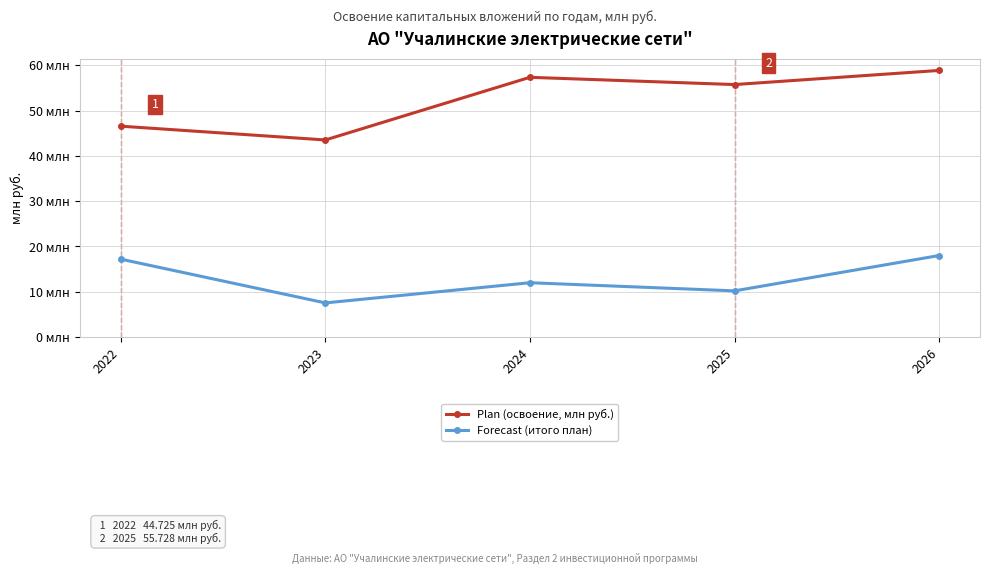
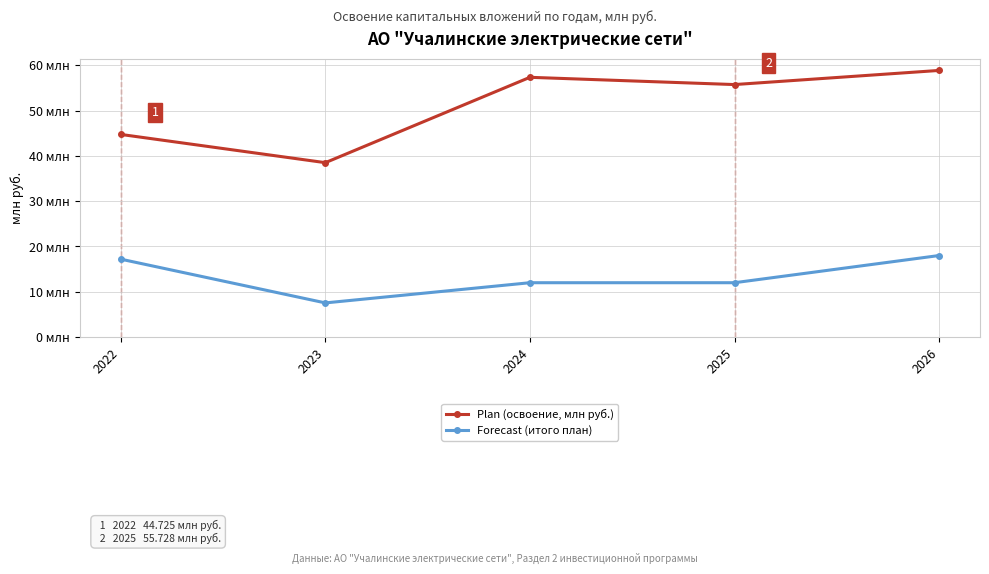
  {
    "Plan (освоение, млн руб.)": {
-     "2022": "47 млн",
-     "2023": "44 млн",
+     "2022": "45 млн",
+     "2023": "38 млн",
      "2024": "57 млн",
      "2025": "56 млн",
      "2026": "59 млн"
    },
    "Forecast (итого план)": {
      "2022": "17 млн",
      "2023": "8 млн",
      "2024": "12 млн",
-     "2025": "10 млн",
+     "2025": "12 млн",
      "2026": "18 млн"
    }
  }
